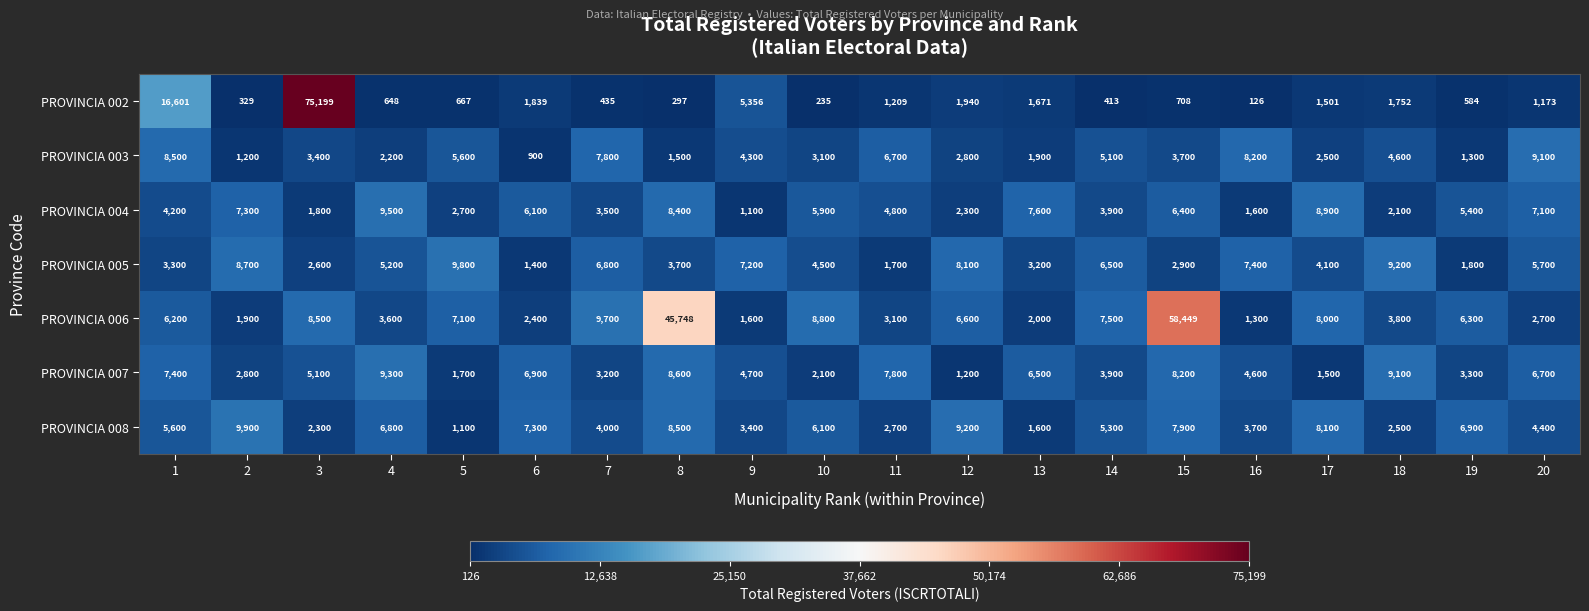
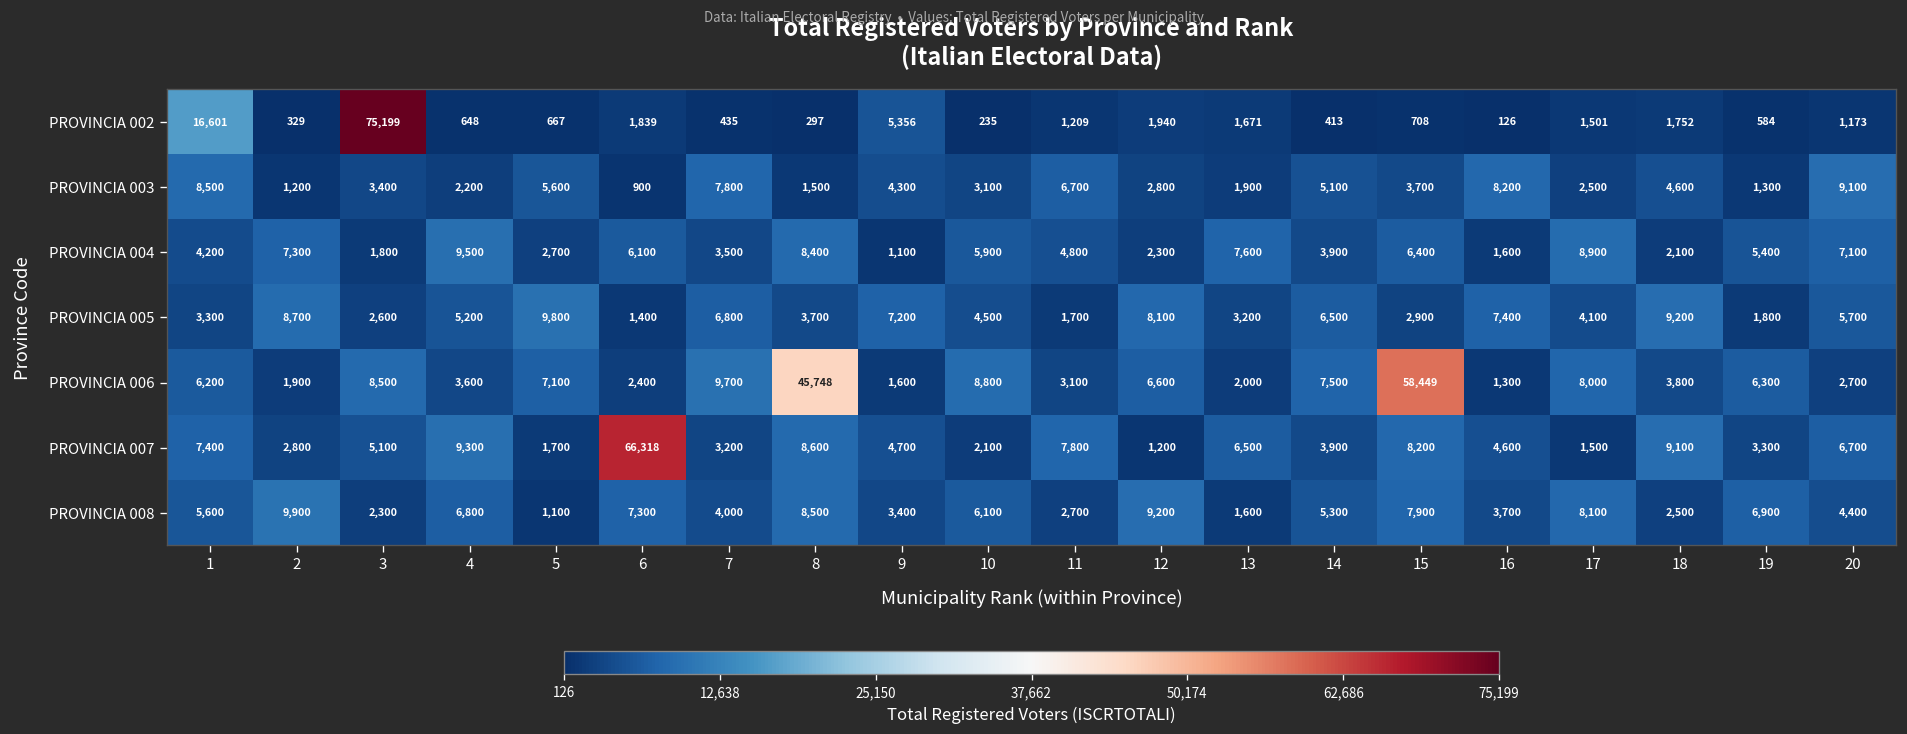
  {
    "PROVINCIA 002": {
      "1": "16,601",
      "2": "329",
      "3": "75,199",
      "4": "648",
      "5": "667",
      "6": "1,839",
      "7": "435",
      "8": "297",
      "9": "5,356",
      "10": "235",
      "11": "1,209",
      "12": "1,940",
      "13": "1,671",
      "14": "413",
      "15": "708",
      "16": "126",
      "17": "1,501",
      "18": "1,752",
      "19": "584",
      "20": "1,173"
    },
    "PROVINCIA 003": {
      "1": "8,500",
      "2": "1,200",
      "3": "3,400",
      "4": "2,200",
      "5": "5,600",
      "6": "900",
      "7": "7,800",
      "8": "1,500",
      "9": "4,300",
      "10": "3,100",
      "11": "6,700",
      "12": "2,800",
      "13": "1,900",
      "14": "5,100",
      "15": "3,700",
      "16": "8,200",
      "17": "2,500",
      "18": "4,600",
      "19": "1,300",
      "20": "9,100"
    },
    "PROVINCIA 004": {
      "1": "4,200",
      "2": "7,300",
      "3": "1,800",
      "4": "9,500",
      "5": "2,700",
      "6": "6,100",
      "7": "3,500",
      "8": "8,400",
      "9": "1,100",
      "10": "5,900",
      "11": "4,800",
      "12": "2,300",
      "13": "7,600",
      "14": "3,900",
      "15": "6,400",
      "16": "1,600",
      "17": "8,900",
      "18": "2,100",
      "19": "5,400",
      "20": "7,100"
    },
    "PROVINCIA 005": {
      "1": "3,300",
      "2": "8,700",
      "3": "2,600",
      "4": "5,200",
      "5": "9,800",
      "6": "1,400",
      "7": "6,800",
      "8": "3,700",
      "9": "7,200",
      "10": "4,500",
      "11": "1,700",
      "12": "8,100",
      "13": "3,200",
      "14": "6,500",
      "15": "2,900",
      "16": "7,400",
      "17": "4,100",
      "18": "9,200",
      "19": "1,800",
      "20": "5,700"
    },
    "PROVINCIA 006": {
      "1": "6,200",
      "2": "1,900",
      "3": "8,500",
      "4": "3,600",
      "5": "7,100",
      "6": "2,400",
      "7": "9,700",
      "8": "45,748",
      "9": "1,600",
      "10": "8,800",
      "11": "3,100",
      "12": "6,600",
      "13": "2,000",
      "14": "7,500",
      "15": "58,449",
      "16": "1,300",
      "17": "8,000",
      "18": "3,800",
      "19": "6,300",
      "20": "2,700"
    },
    "PROVINCIA 007": {
      "1": "7,400",
      "2": "2,800",
      "3": "5,100",
      "4": "9,300",
      "5": "1,700",
-     "6": "6,900",
+     "6": "66,318",
      "7": "3,200",
      "8": "8,600",
      "9": "4,700",
      "10": "2,100",
      "11": "7,800",
      "12": "1,200",
      "13": "6,500",
      "14": "3,900",
      "15": "8,200",
      "16": "4,600",
      "17": "1,500",
      "18": "9,100",
      "19": "3,300",
      "20": "6,700"
    },
    "PROVINCIA 008": {
      "1": "5,600",
      "2": "9,900",
      "3": "2,300",
      "4": "6,800",
      "5": "1,100",
      "6": "7,300",
      "7": "4,000",
      "8": "8,500",
      "9": "3,400",
      "10": "6,100",
      "11": "2,700",
      "12": "9,200",
      "13": "1,600",
      "14": "5,300",
      "15": "7,900",
      "16": "3,700",
      "17": "8,100",
      "18": "2,500",
      "19": "6,900",
      "20": "4,400"
    }
  }
